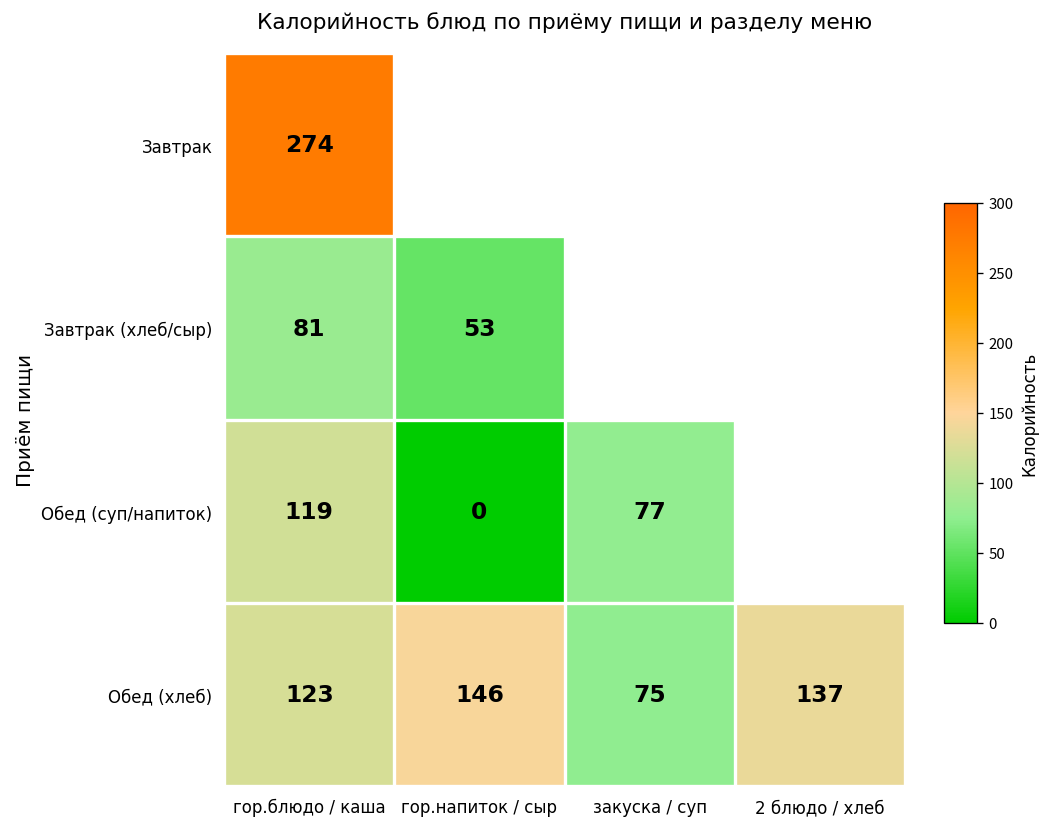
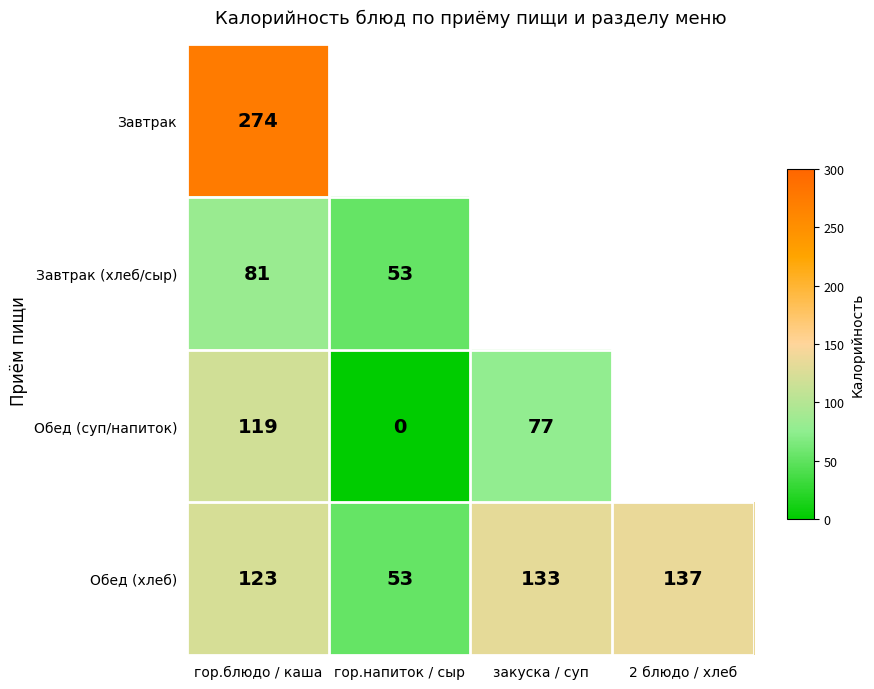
  {
    "Завтрак": {
      "гор.блюдо / каша": 274
    },
    "Завтрак (хлеб/сыр)": {
      "гор.блюдо / каша": 81,
      "гор.напиток / сыр": 53
    },
    "Обед (суп/напиток)": {
      "гор.блюдо / каша": 119,
      "гор.напиток / сыр": 0,
      "закуска / суп": 77
    },
    "Обед (хлеб)": {
      "гор.блюдо / каша": 123,
-     "гор.напиток / сыр": 146,
-     "закуска / суп": 75,
+     "гор.напиток / сыр": 53,
+     "закуска / суп": 133,
      "2 блюдо / хлеб": 137
    }
  }
